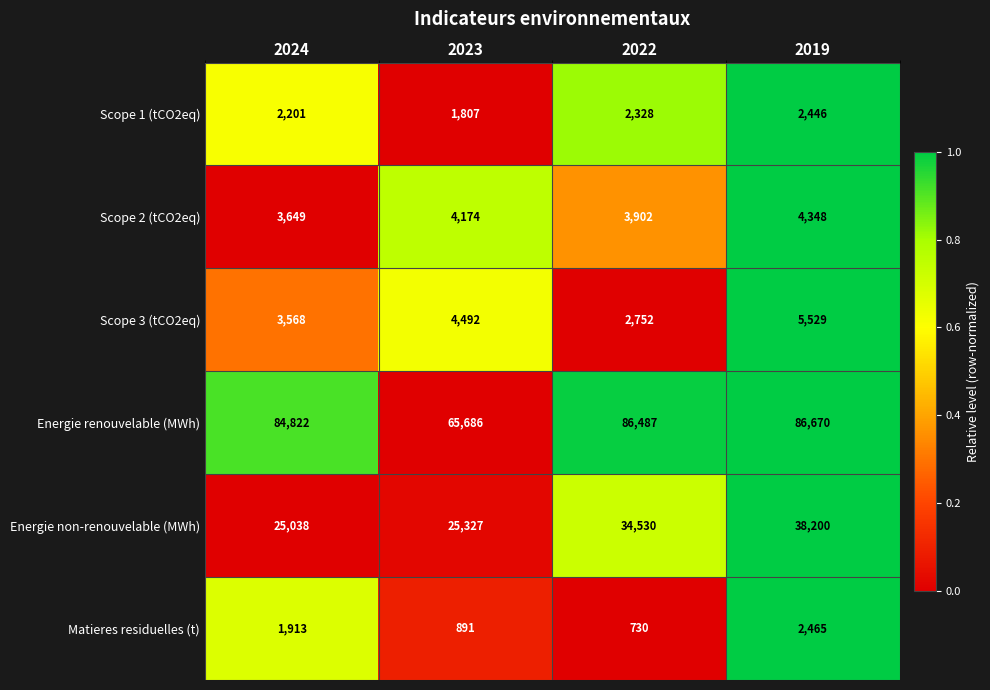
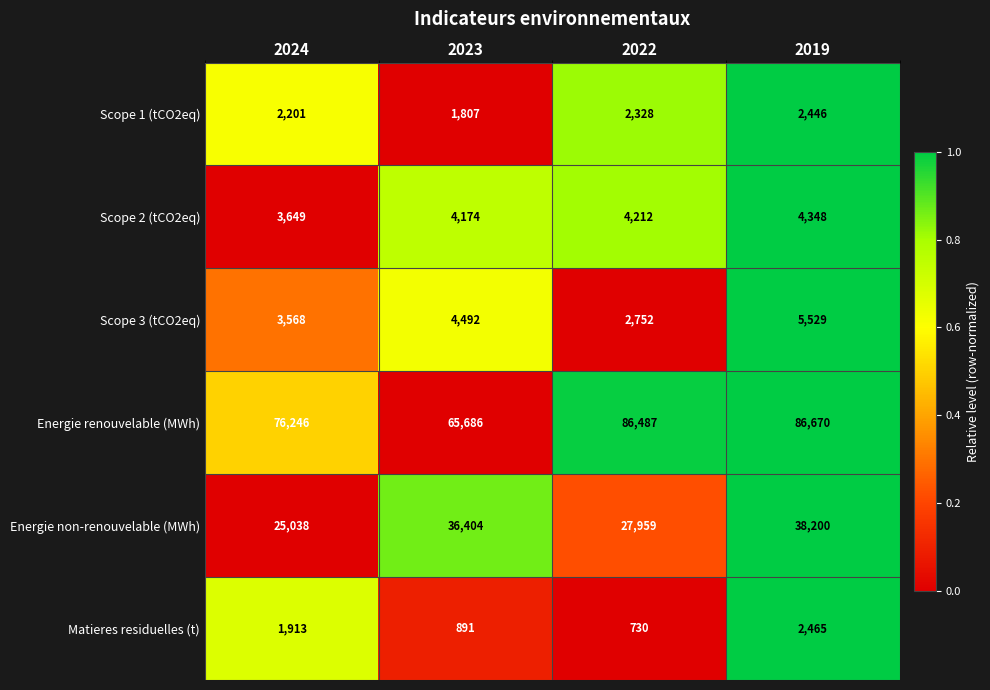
  {
    "Scope 1 (tCO2eq)": {
      "2024": "2,201",
      "2023": "1,807",
      "2022": "2,328",
      "2019": "2,446"
    },
    "Scope 2 (tCO2eq)": {
      "2024": "3,649",
      "2023": "4,174",
-     "2022": "3,902",
+     "2022": "4,212",
      "2019": "4,348"
    },
    "Scope 3 (tCO2eq)": {
      "2024": "3,568",
      "2023": "4,492",
      "2022": "2,752",
      "2019": "5,529"
    },
    "Energie renouvelable (MWh)": {
-     "2024": "84,822",
+     "2024": "76,246",
      "2023": "65,686",
      "2022": "86,487",
      "2019": "86,670"
    },
    "Energie non-renouvelable (MWh)": {
      "2024": "25,038",
-     "2023": "25,327",
-     "2022": "34,530",
+     "2023": "36,404",
+     "2022": "27,959",
      "2019": "38,200"
    },
    "Matieres residuelles (t)": {
      "2024": "1,913",
      "2023": "891",
      "2022": "730",
      "2019": "2,465"
    }
  }
